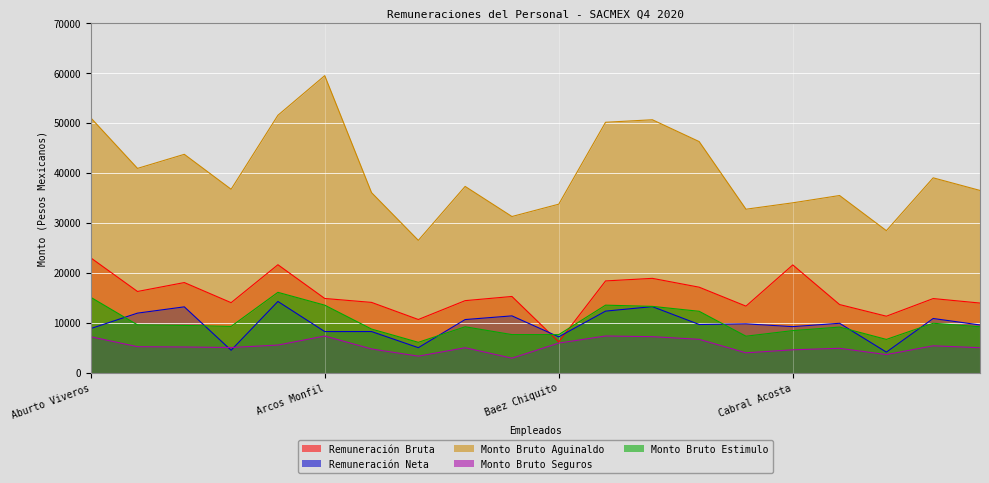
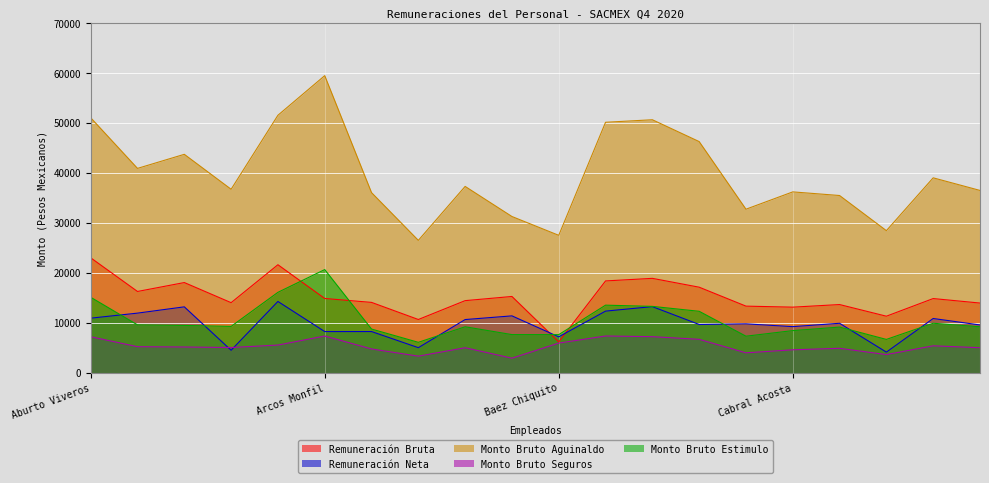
  {
    "Remuneración Bruta": {
      "Aburto Viveros": 23000,
      "Arcos Monfil": 15000,
-     "Cabral Acosta": 22000
+     "Cabral Acosta": 13000
    },
    "Remuneración Neta": {
-     "Aburto Viveros": 9000,
+     "Aburto Viveros": 11000,
      "Arcos Monfil": 8000,
      "Cabral Acosta": 9000
    },
    "Monto Bruto Aguinaldo": {
      "Aburto Viveros": 51000,
      "Arcos Monfil": 59000,
-     "Baez Chiquito": 34000,
-     "Cabral Acosta": 34000
+     "Baez Chiquito": 27000,
+     "Cabral Acosta": 36000
    },
    "Monto Bruto Seguros": {
      "Aburto Viveros": 7000,
      "Arcos Monfil": 7000,
      "Cabral Acosta": 5000
    },
    "Monto Bruto Estimulo": {
      "Aburto Viveros": 15000,
-     "Arcos Monfil": 13000,
+     "Arcos Monfil": 21000,
      "Cabral Acosta": 8000
    }
  }
